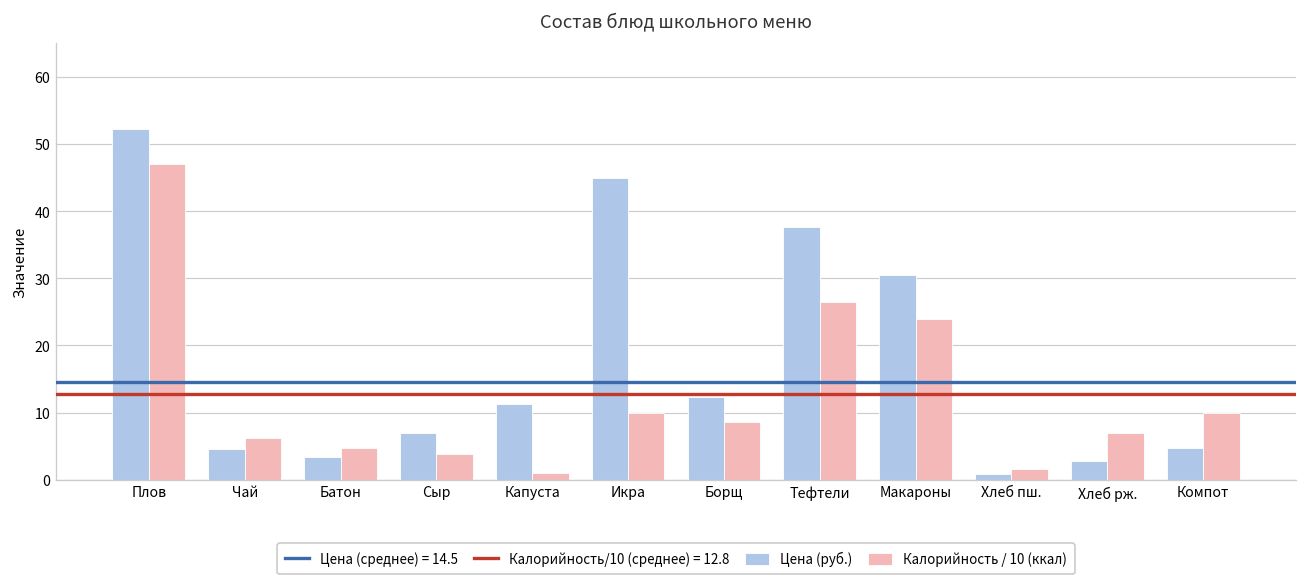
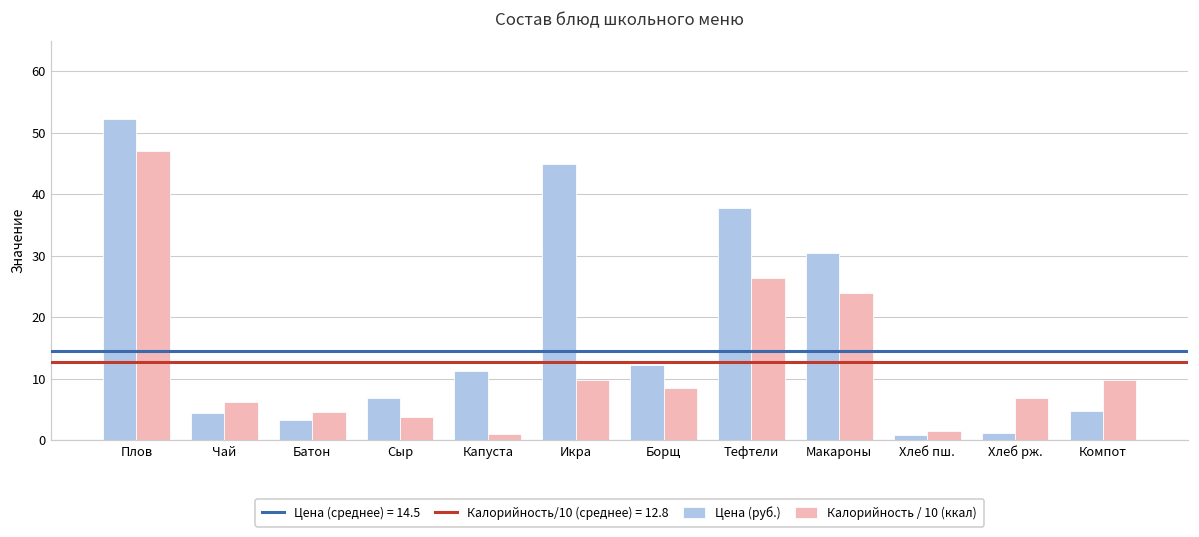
  {
    "Цена (руб.)": {
      "Плов": 52,
      "Чай": 5,
      "Батон": 3,
      "Сыр": 7,
      "Капуста": 11,
      "Икра": 45,
      "Борщ": 12,
      "Тефтели": 38,
      "Макароны": 31,
      "Хлеб пш.": 1,
-     "Хлеб рж.": 3,
+     "Хлеб рж.": 1,
      "Компот": 5
    },
    "Калорийность / 10 (ккал)": {
      "Плов": 47,
      "Чай": 6,
      "Батон": 5,
      "Сыр": 4,
      "Капуста": 1,
      "Икра": 10,
      "Борщ": 9,
      "Тефтели": 26,
      "Макароны": 24,
      "Хлеб пш.": 2,
      "Хлеб рж.": 7,
      "Компот": 10
    }
  }
